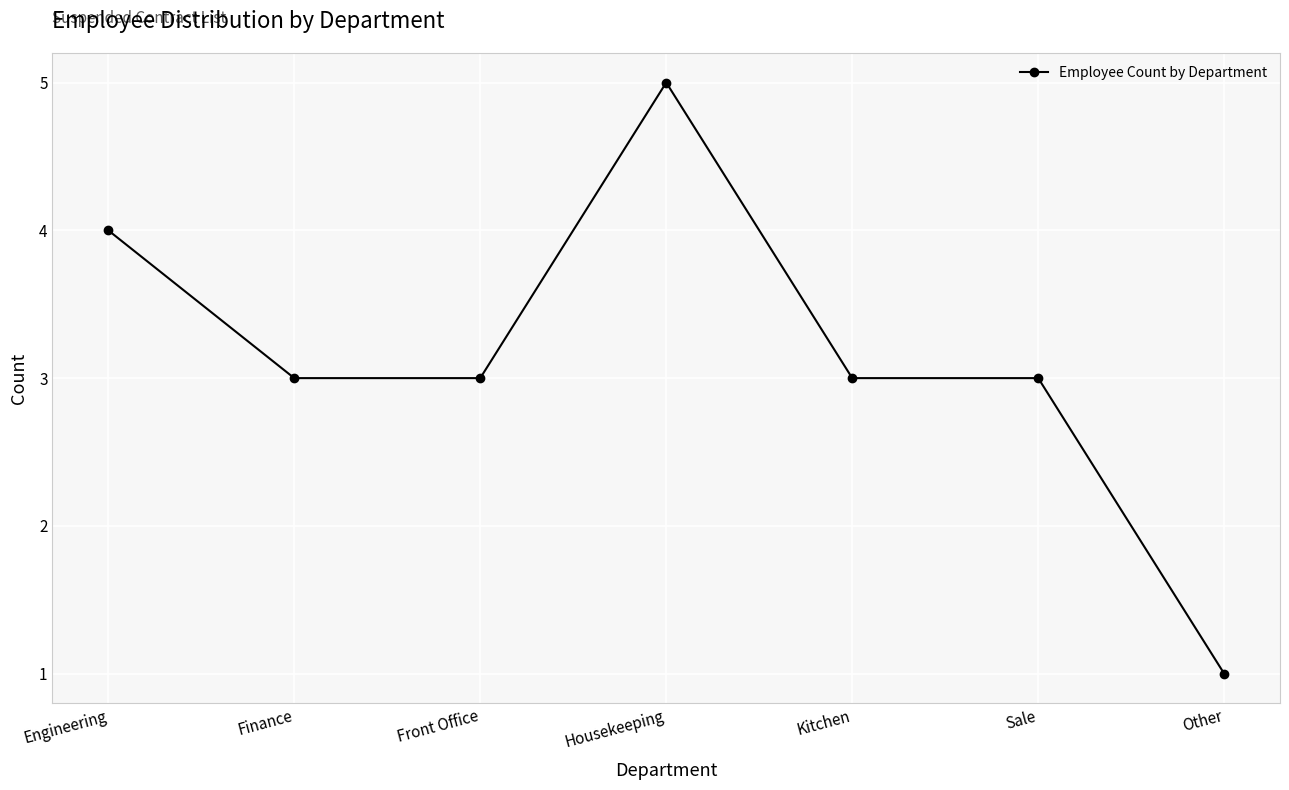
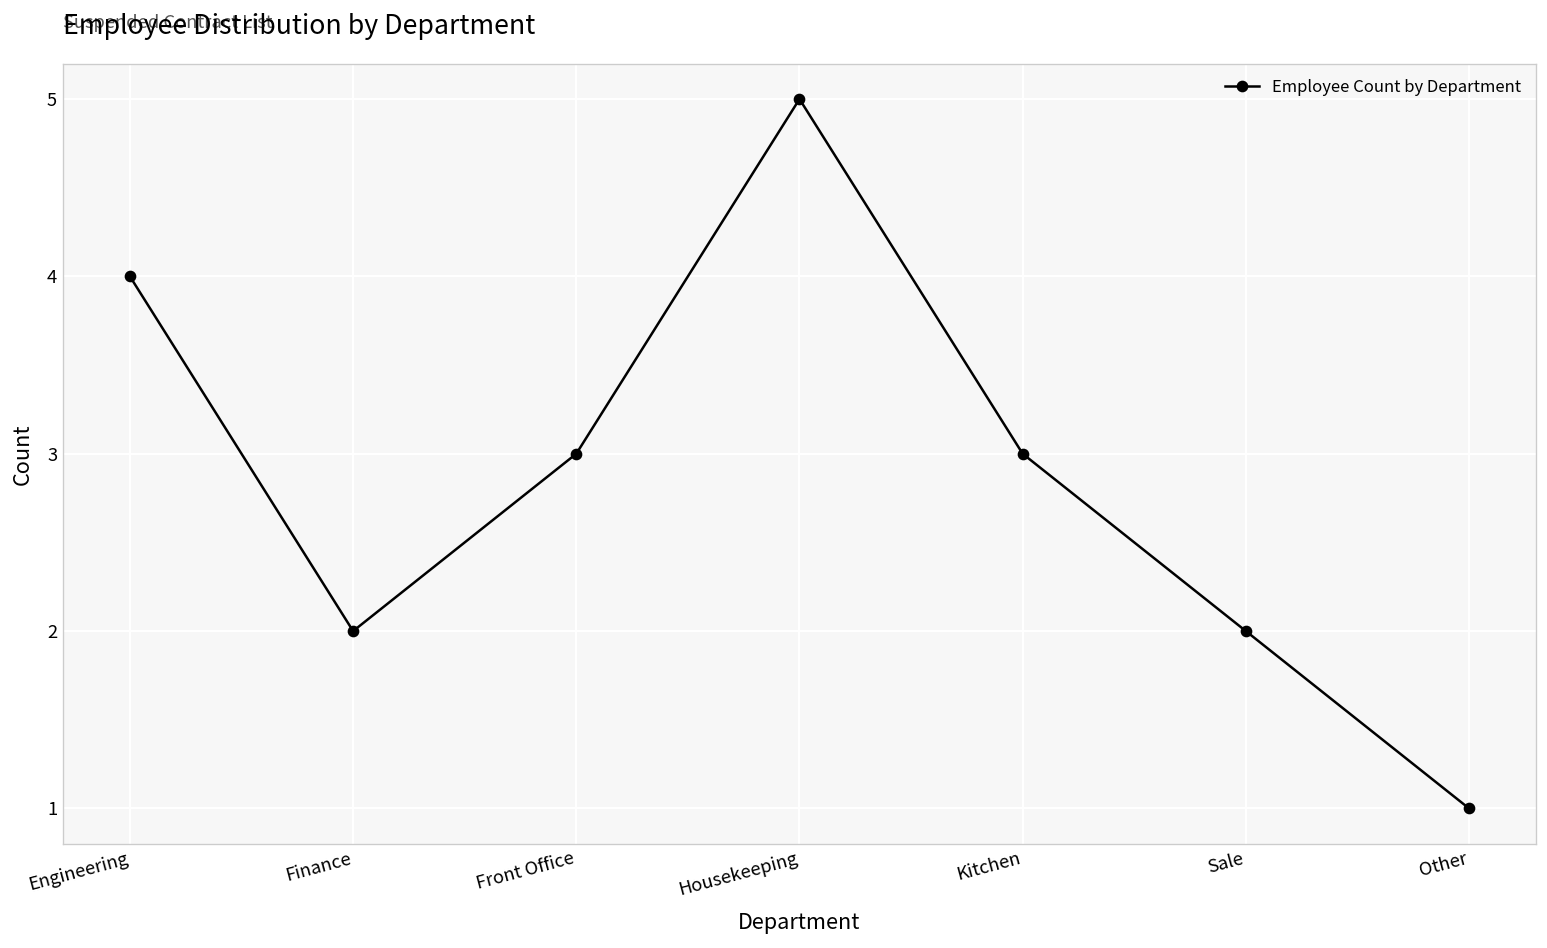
  {
    "Engineering": 4,
-   "Finance": 3,
+   "Finance": 2,
    "Front Office": 3,
    "Housekeeping": 5,
    "Kitchen": 3,
-   "Sale": 3,
+   "Sale": 2,
    "Other": 1
  }
